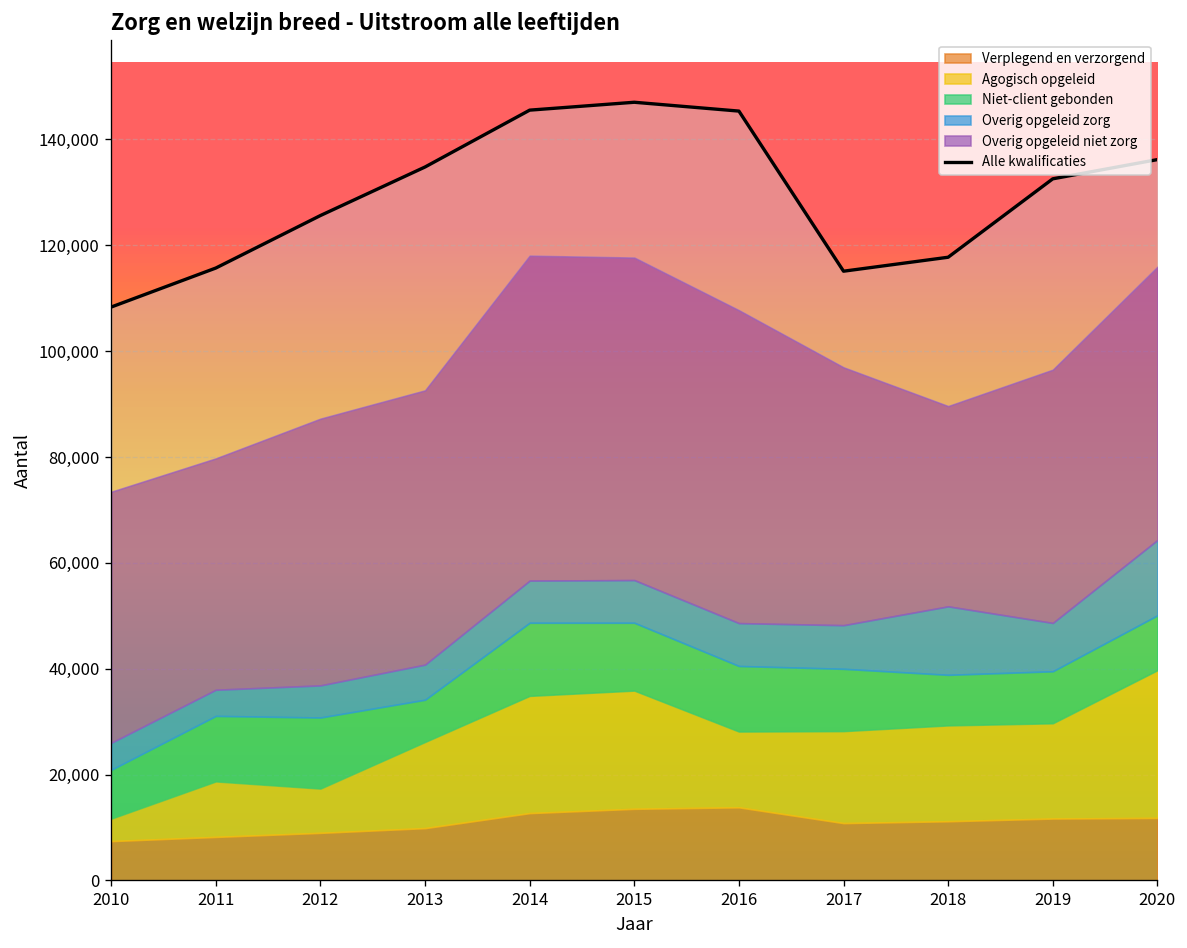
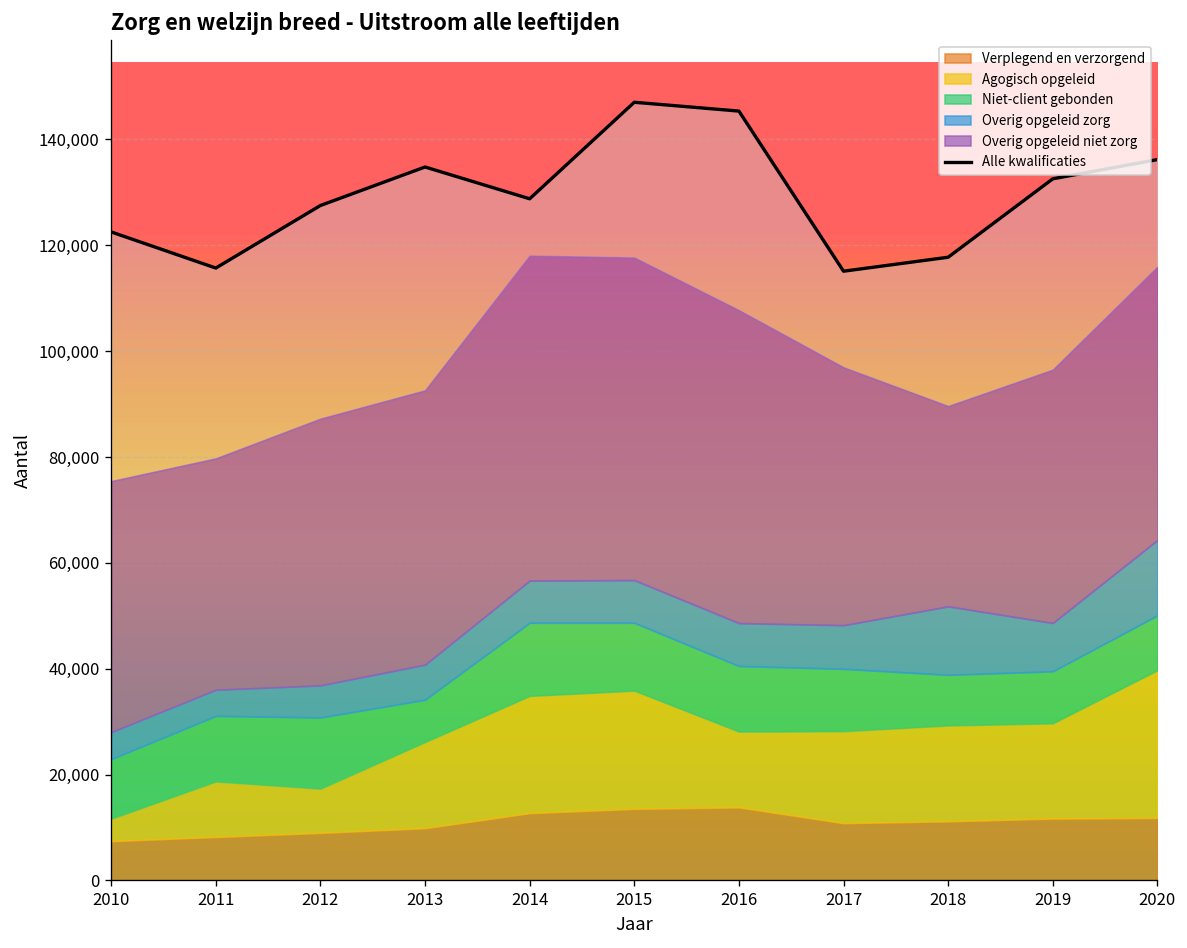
  {
    "Alle kwalificaties": {
-     "2010": "108,000",
+     "2010": "123,000",
      "2011": "116,000",
-     "2012": "126,000",
+     "2012": "128,000",
      "2013": "135,000",
-     "2014": "146,000",
+     "2014": "129,000",
      "2015": "147,000",
      "2016": "145,000",
      "2017": "115,000",
      "2018": "118,000",
      "2019": "133,000",
      "2020": "136,000"
    },
    "Verplegend en verzorgend": {
      "2010": "7,000",
      "2011": "8,000",
      "2012": "9,000",
      "2013": "10,000",
      "2014": "13,000",
      "2015": "14,000",
      "2016": "14,000",
      "2017": "11,000",
      "2018": "11,000",
      "2019": "12,000",
      "2020": "12,000"
    },
    "Agogisch opgeleid": {
      "2010": "4,000",
      "2011": "10,000",
      "2012": "8,000",
      "2013": "16,000",
      "2014": "22,000",
      "2015": "22,000",
      "2016": "14,000",
      "2017": "17,000",
      "2018": "18,000",
      "2019": "18,000",
      "2020": "28,000"
    },
    "Niet-client gebonden": {
-     "2010": "9,000",
+     "2010": "11,000",
      "2011": "12,000",
      "2012": "13,000",
      "2013": "8,000",
      "2014": "14,000",
      "2015": "13,000",
      "2016": "12,000",
      "2017": "12,000",
      "2018": "10,000",
      "2019": "10,000",
      "2020": "10,000"
    },
    "Overig opgeleid zorg": {
      "2010": "5,000",
      "2011": "5,000",
      "2012": "6,000",
      "2013": "7,000",
      "2014": "8,000",
      "2015": "8,000",
      "2016": "8,000",
      "2017": "8,000",
      "2018": "13,000",
      "2019": "9,000",
      "2020": "14,000"
    },
    "Overig opgeleid niet zorg": {
      "2010": "47,000",
      "2011": "44,000",
      "2012": "50,000",
      "2013": "52,000",
      "2014": "61,000",
      "2015": "61,000",
      "2016": "59,000",
      "2017": "49,000",
      "2018": "38,000",
      "2019": "48,000",
      "2020": "52,000"
    }
  }
